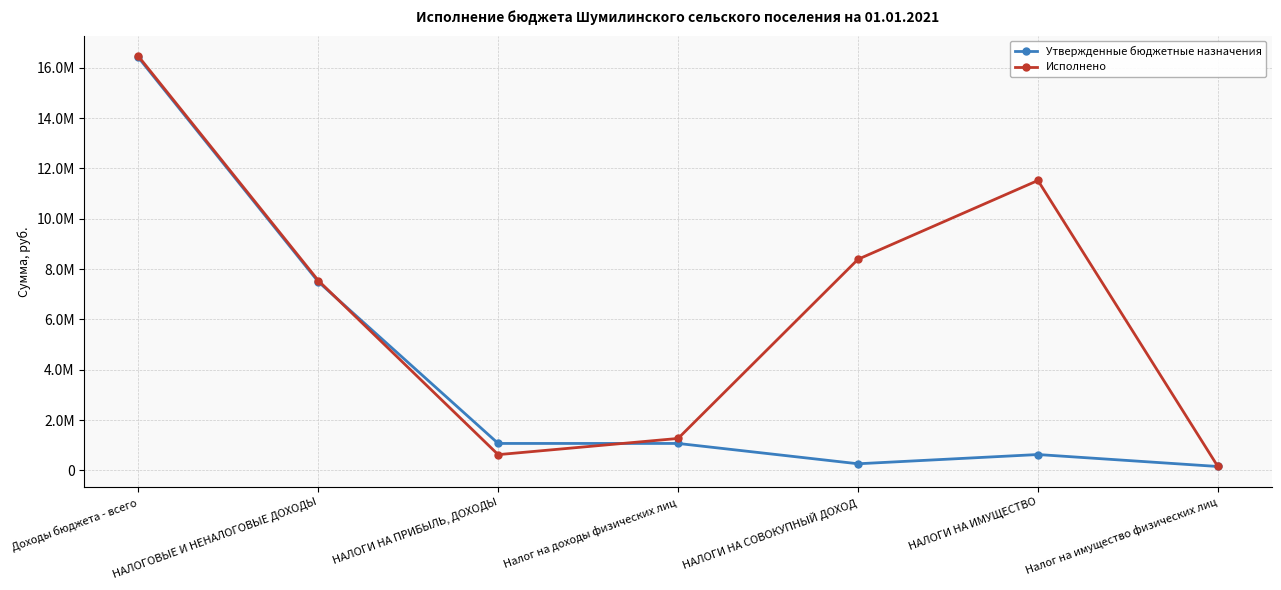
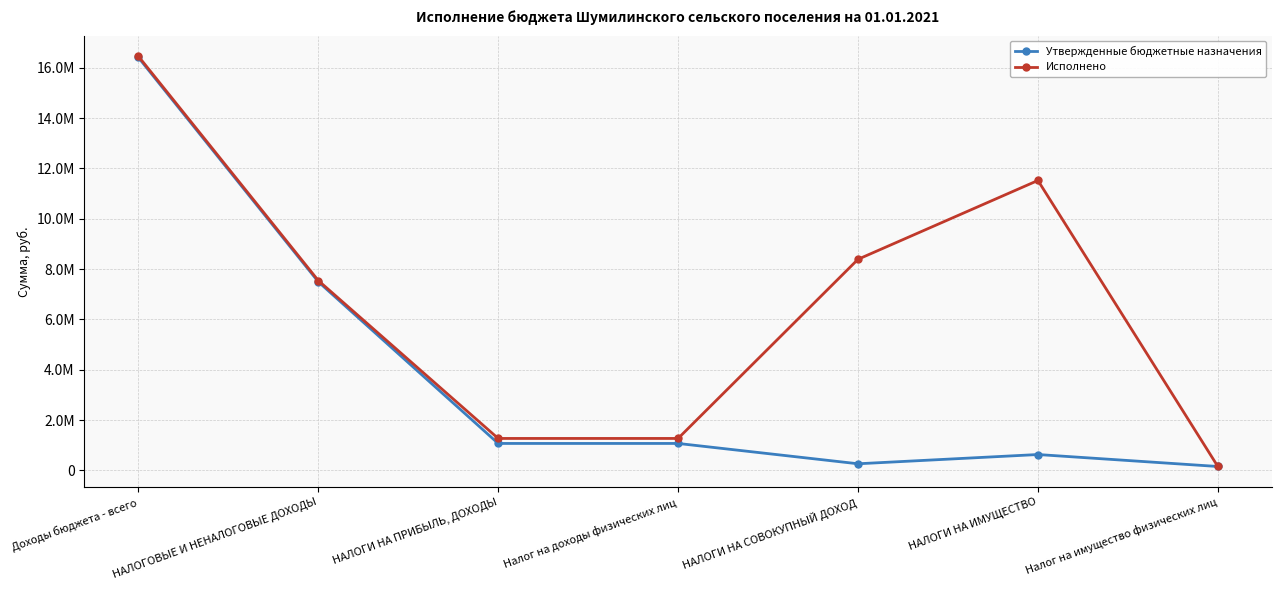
  {
    "Утвержденные бюджетные назначения": {
      "НАЛОГИ НА ПРИБЫЛЬ, ДОХОДЫ": 1100000,
      "Налог на доходы физических лиц": 1100000,
      "НАЛОГИ НА СОВОКУПНЫЙ ДОХОД": 300000,
      "НАЛОГИ НА ИМУЩЕСТВО": 600000
    },
    "Исполнено": {
-     "НАЛОГИ НА ПРИБЫЛЬ, ДОХОДЫ": 600000,
+     "НАЛОГИ НА ПРИБЫЛЬ, ДОХОДЫ": 1300000,
      "Налог на доходы физических лиц": 1300000,
      "НАЛОГИ НА СОВОКУПНЫЙ ДОХОД": 8400000,
      "НАЛОГИ НА ИМУЩЕСТВО": 11500000
    }
  }
